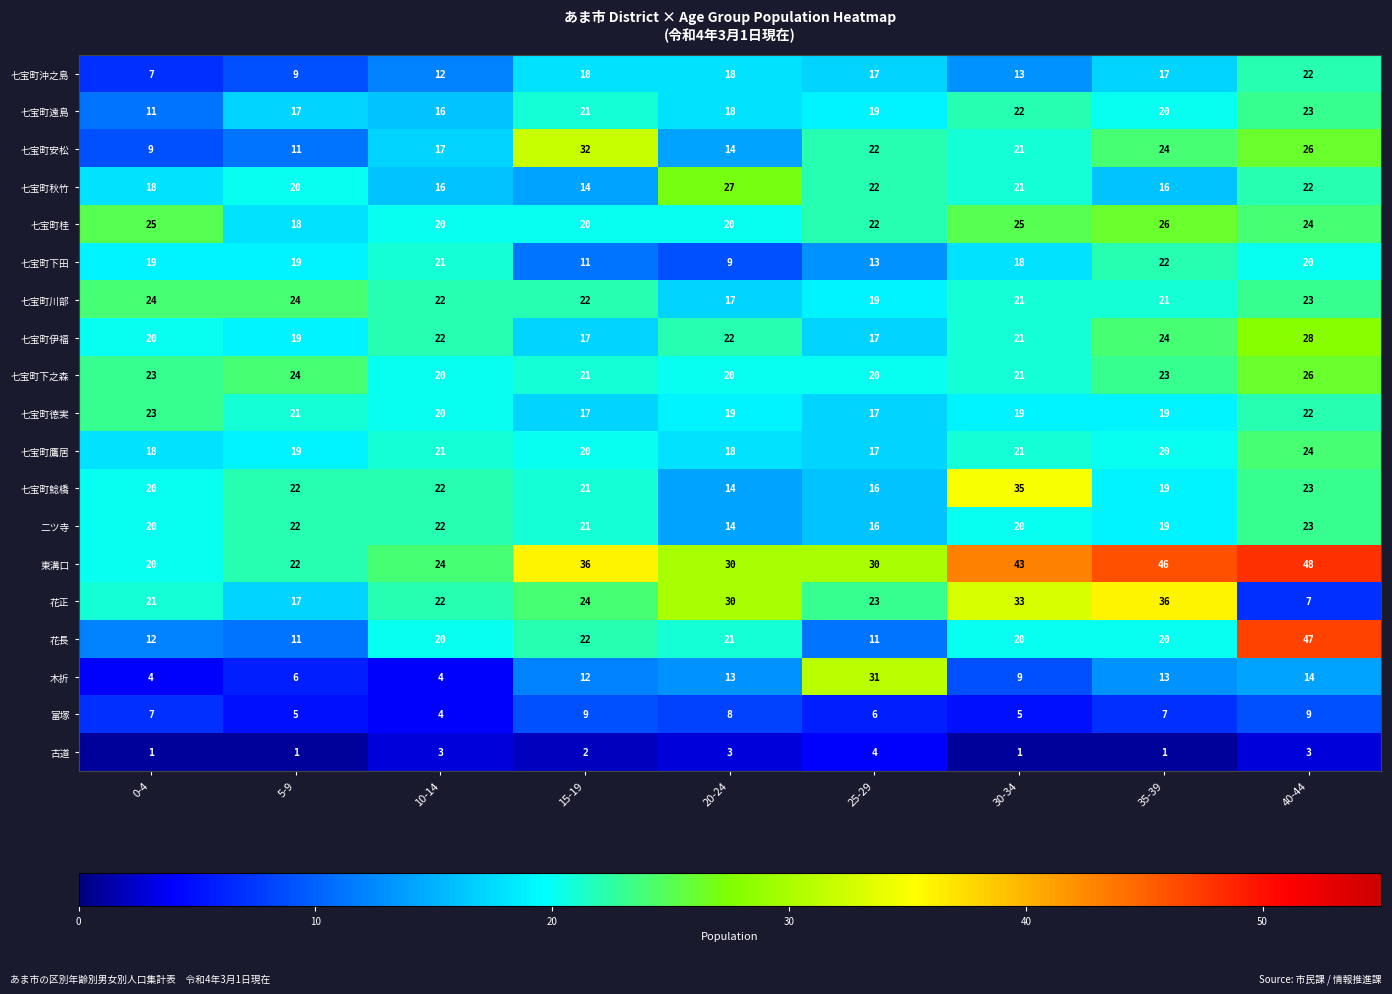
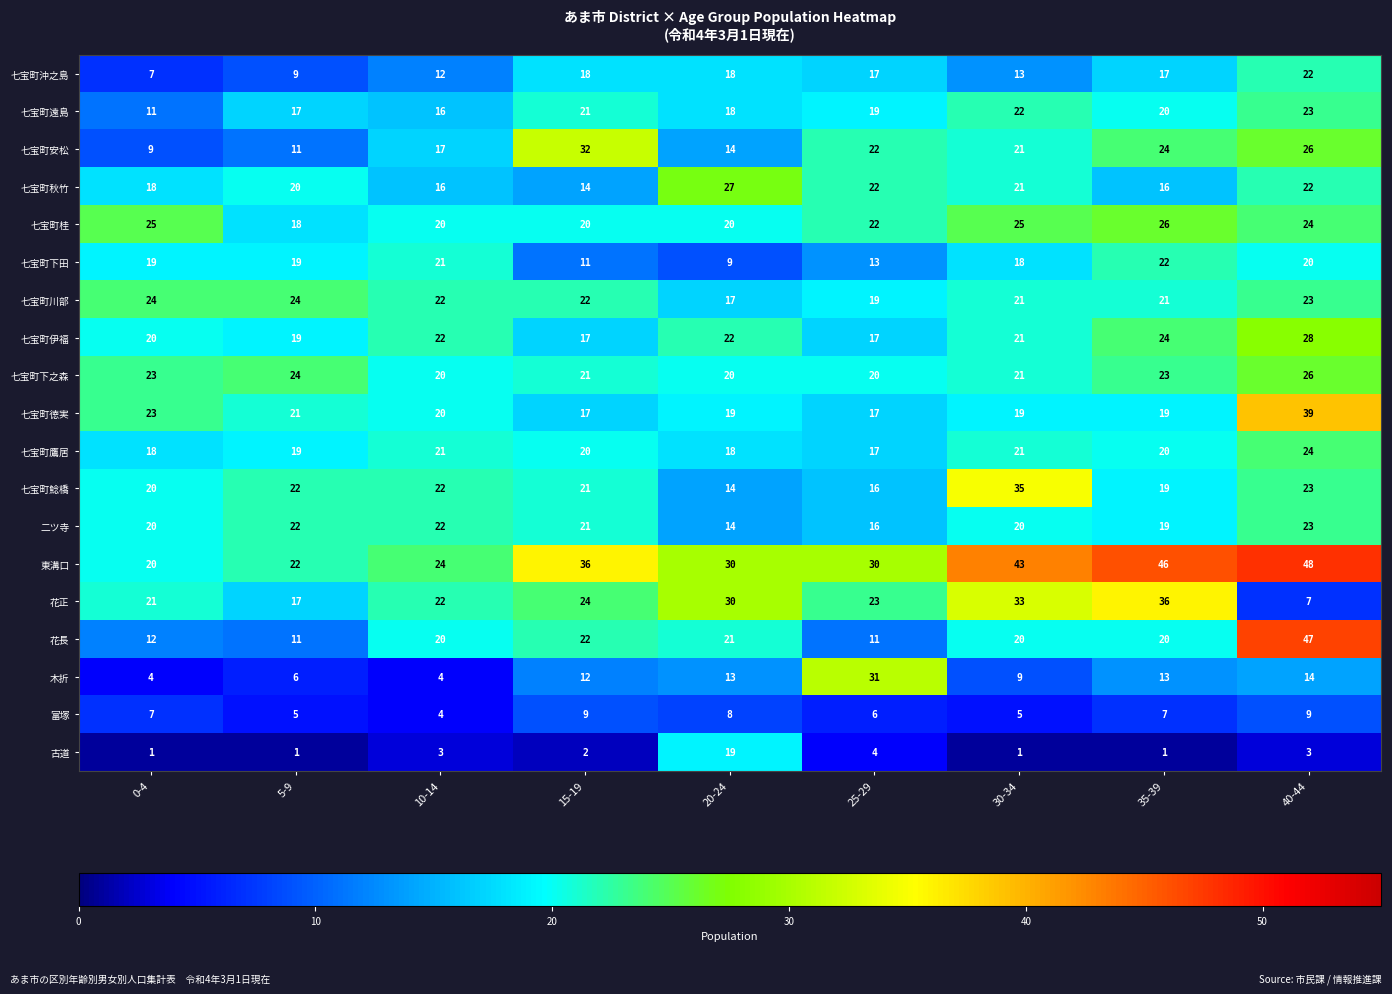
  {
    "七宝町沖之島": {
      "0-4": 7,
      "5-9": 9,
      "10-14": 12,
      "15-19": 18,
      "20-24": 18,
      "25-29": 17,
      "30-34": 13,
      "35-39": 17,
      "40-44": 22
    },
    "七宝町遠島": {
      "0-4": 11,
      "5-9": 17,
      "10-14": 16,
      "15-19": 21,
      "20-24": 18,
      "25-29": 19,
      "30-34": 22,
      "35-39": 20,
      "40-44": 23
    },
    "七宝町安松": {
      "0-4": 9,
      "5-9": 11,
      "10-14": 17,
      "15-19": 32,
      "20-24": 14,
      "25-29": 22,
      "30-34": 21,
      "35-39": 24,
      "40-44": 26
    },
    "七宝町秋竹": {
      "0-4": 18,
      "5-9": 20,
      "10-14": 16,
      "15-19": 14,
      "20-24": 27,
      "25-29": 22,
      "30-34": 21,
      "35-39": 16,
      "40-44": 22
    },
    "七宝町桂": {
      "0-4": 25,
      "5-9": 18,
      "10-14": 20,
      "15-19": 20,
      "20-24": 20,
      "25-29": 22,
      "30-34": 25,
      "35-39": 26,
      "40-44": 24
    },
    "七宝町下田": {
      "0-4": 19,
      "5-9": 19,
      "10-14": 21,
      "15-19": 11,
      "20-24": 9,
      "25-29": 13,
      "30-34": 18,
      "35-39": 22,
      "40-44": 20
    },
    "七宝町川部": {
      "0-4": 24,
      "5-9": 24,
      "10-14": 22,
      "15-19": 22,
      "20-24": 17,
      "25-29": 19,
      "30-34": 21,
      "35-39": 21,
      "40-44": 23
    },
    "七宝町伊福": {
      "0-4": 20,
      "5-9": 19,
      "10-14": 22,
      "15-19": 17,
      "20-24": 22,
      "25-29": 17,
      "30-34": 21,
      "35-39": 24,
      "40-44": 28
    },
    "七宝町下之森": {
      "0-4": 23,
      "5-9": 24,
      "10-14": 20,
      "15-19": 21,
      "20-24": 20,
      "25-29": 20,
      "30-34": 21,
      "35-39": 23,
      "40-44": 26
    },
    "七宝町徳実": {
      "0-4": 23,
      "5-9": 21,
      "10-14": 20,
      "15-19": 17,
      "20-24": 19,
      "25-29": 17,
      "30-34": 19,
      "35-39": 19,
-     "40-44": 22
+     "40-44": 39
    },
    "七宝町鷹居": {
      "0-4": 18,
      "5-9": 19,
      "10-14": 21,
      "15-19": 20,
      "20-24": 18,
      "25-29": 17,
      "30-34": 21,
      "35-39": 20,
      "40-44": 24
    },
    "七宝町鯰橋": {
      "0-4": 20,
      "5-9": 22,
      "10-14": 22,
      "15-19": 21,
      "20-24": 14,
      "25-29": 16,
      "30-34": 35,
      "35-39": 19,
      "40-44": 23
    },
    "二ツ寺": {
      "0-4": 20,
      "5-9": 22,
      "10-14": 22,
      "15-19": 21,
      "20-24": 14,
      "25-29": 16,
      "30-34": 20,
      "35-39": 19,
      "40-44": 23
    },
    "東溝口": {
      "0-4": 20,
      "5-9": 22,
      "10-14": 24,
      "15-19": 36,
      "20-24": 30,
      "25-29": 30,
      "30-34": 43,
      "35-39": 46,
      "40-44": 48
    },
    "花正": {
      "0-4": 21,
      "5-9": 17,
      "10-14": 22,
      "15-19": 24,
      "20-24": 30,
      "25-29": 23,
      "30-34": 33,
      "35-39": 36,
      "40-44": 7
    },
    "花長": {
      "0-4": 12,
      "5-9": 11,
      "10-14": 20,
      "15-19": 22,
      "20-24": 21,
      "25-29": 11,
      "30-34": 20,
      "35-39": 20,
      "40-44": 47
    },
    "木折": {
      "0-4": 4,
      "5-9": 6,
      "10-14": 4,
      "15-19": 12,
      "20-24": 13,
      "25-29": 31,
      "30-34": 9,
      "35-39": 13,
      "40-44": 14
    },
    "富塚": {
      "0-4": 7,
      "5-9": 5,
      "10-14": 4,
      "15-19": 9,
      "20-24": 8,
      "25-29": 6,
      "30-34": 5,
      "35-39": 7,
      "40-44": 9
    },
    "古道": {
      "0-4": 1,
      "5-9": 1,
      "10-14": 3,
      "15-19": 2,
-     "20-24": 3,
+     "20-24": 19,
      "25-29": 4,
      "30-34": 1,
      "35-39": 1,
      "40-44": 3
    }
  }
